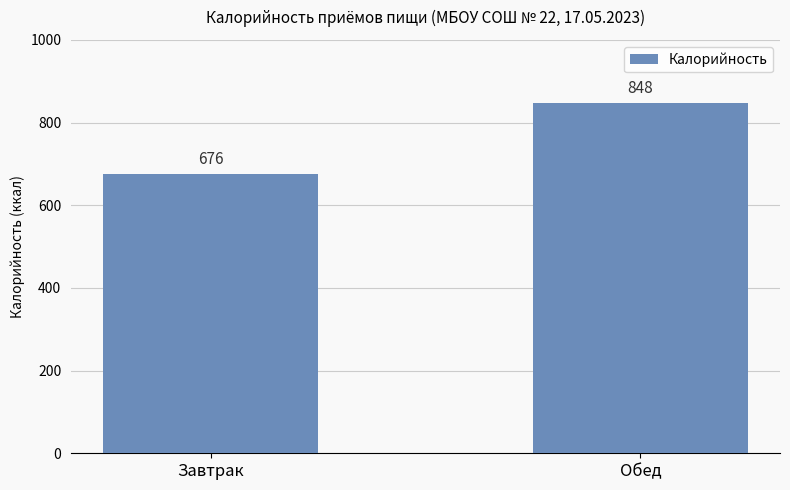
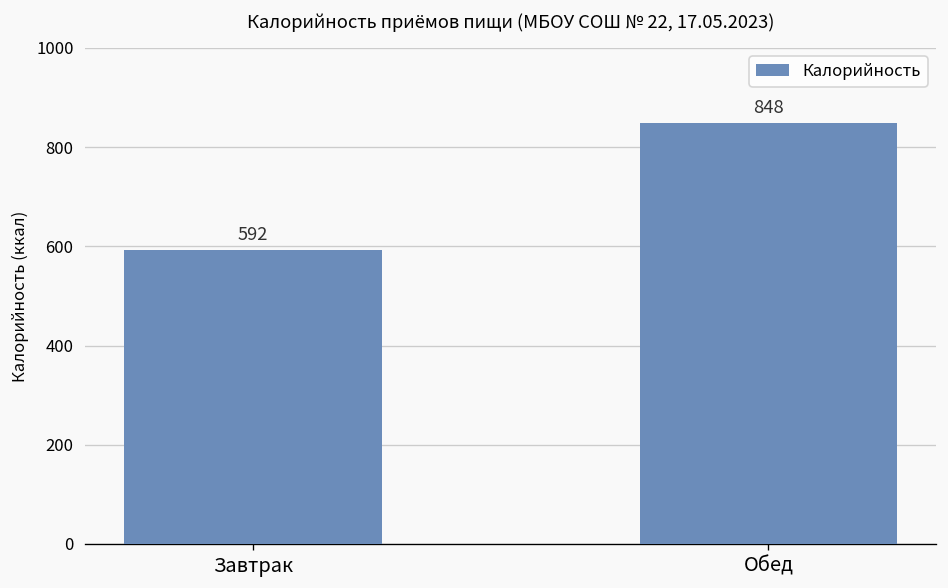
  {
-   "Завтрак": 676,
+   "Завтрак": 592,
    "Обед": 848
  }
